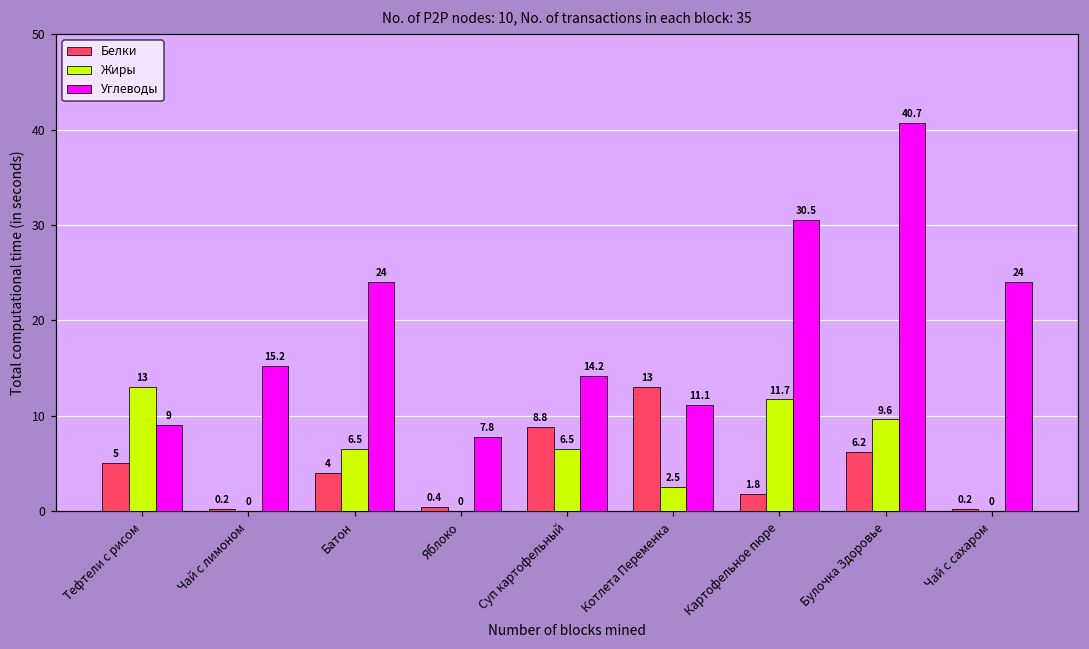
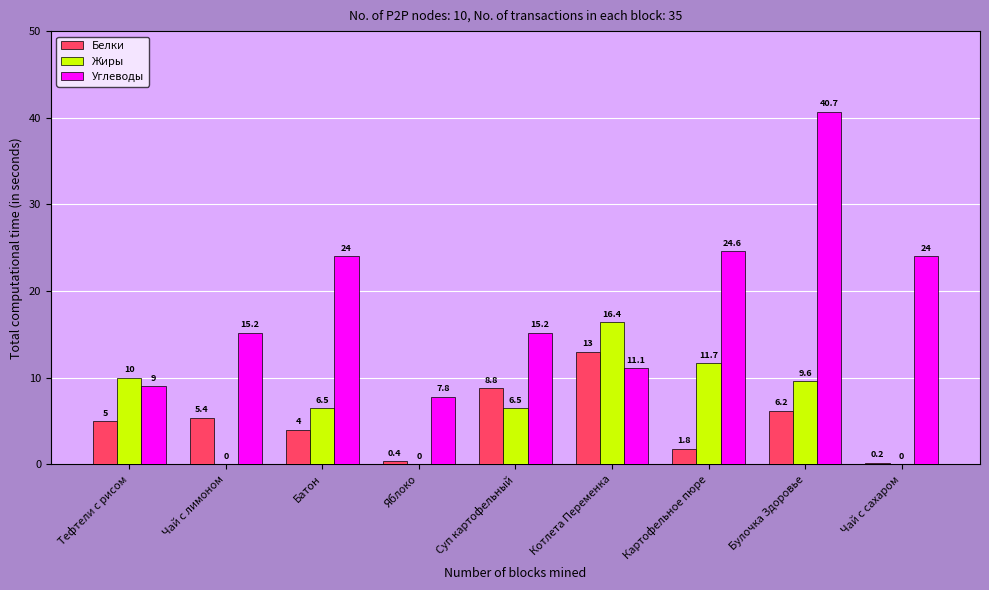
  {
    "Белки": {
      "Тефтели с рисом": 5,
-     "Чай с лимоном": 0.2,
+     "Чай с лимоном": 5.4,
      "Батон": 4,
      "Яблоко": 0.4,
      "Суп картофельный": 8.8,
      "Котлета Переменка": 13,
      "Картофельное пюре": 1.8,
      "Булочка Здоровье": 6.2,
      "Чай с сахаром": 0.2
    },
    "Жиры": {
-     "Тефтели с рисом": 13,
+     "Тефтели с рисом": 10,
      "Чай с лимоном": 0,
      "Батон": 6.5,
      "Яблоко": 0,
      "Суп картофельный": 6.5,
-     "Котлета Переменка": 2.5,
+     "Котлета Переменка": 16.4,
      "Картофельное пюре": 11.7,
      "Булочка Здоровье": 9.6,
      "Чай с сахаром": 0
    },
    "Углеводы": {
      "Тефтели с рисом": 9,
      "Чай с лимоном": 15.2,
      "Батон": 24,
      "Яблоко": 7.8,
-     "Суп картофельный": 14.2,
+     "Суп картофельный": 15.2,
      "Котлета Переменка": 11.1,
-     "Картофельное пюре": 30.5,
+     "Картофельное пюре": 24.6,
      "Булочка Здоровье": 40.7,
      "Чай с сахаром": 24
    }
  }
